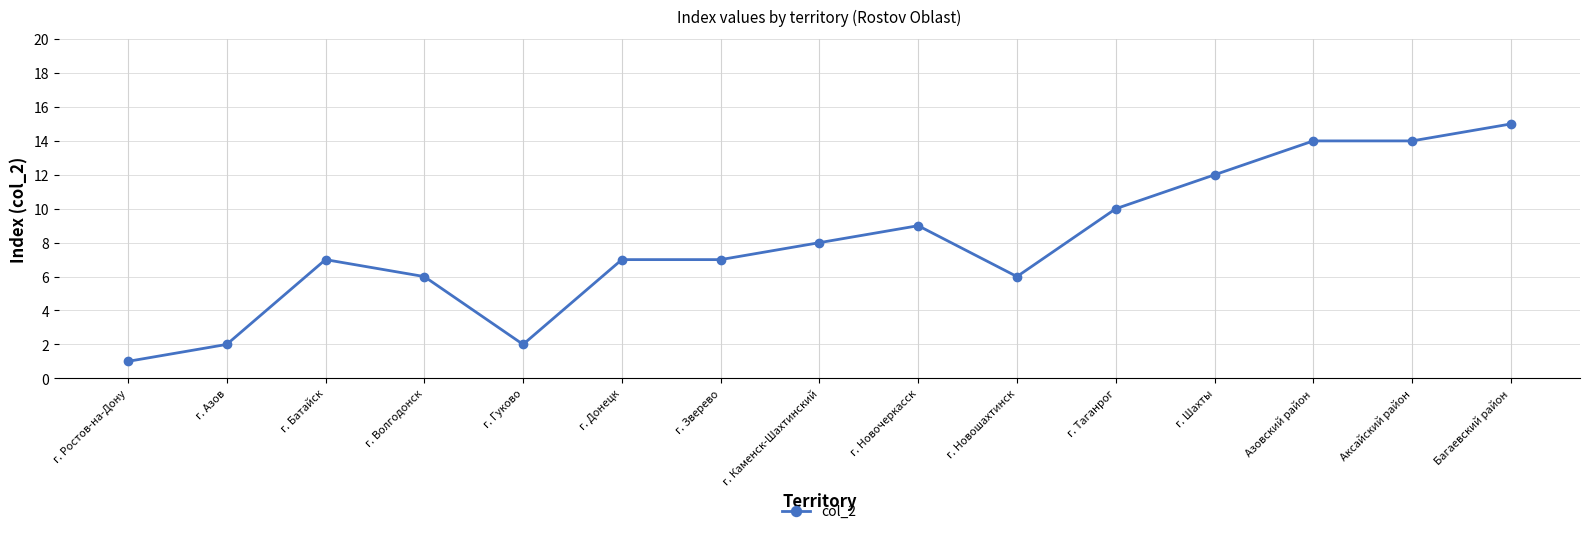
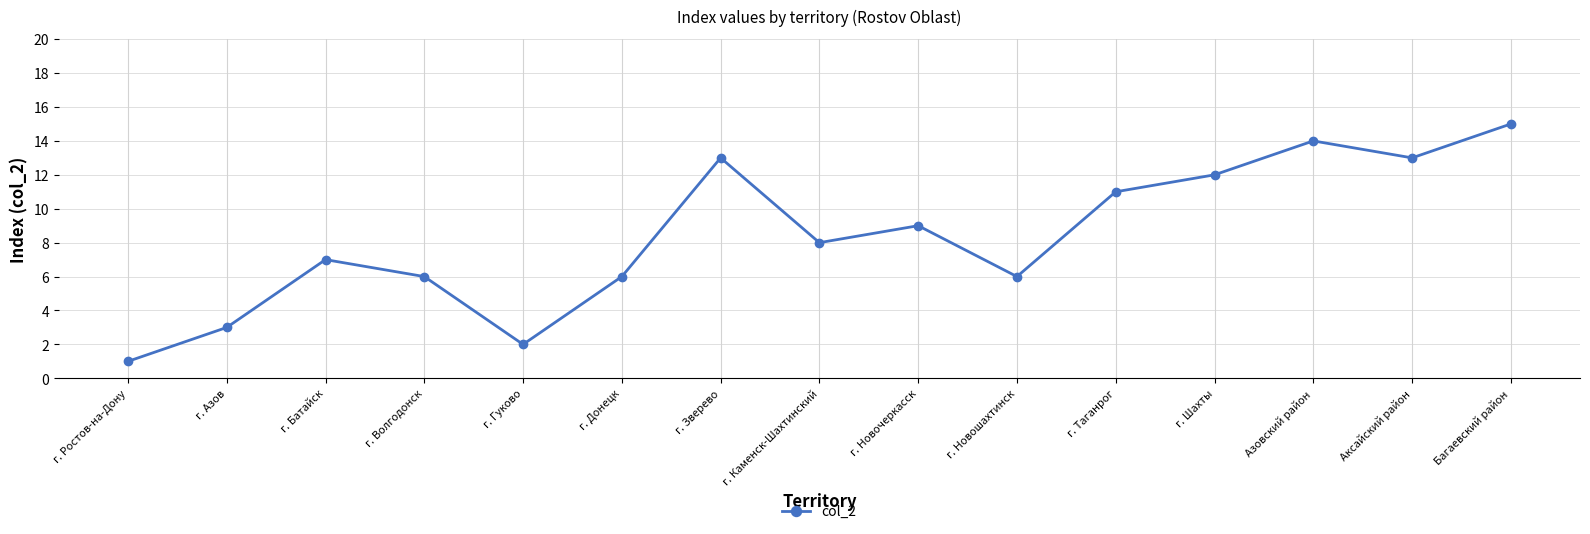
  {
    "г. Ростов-на-Дону": 1,
-   "г. Азов": 2,
+   "г. Азов": 3,
    "г. Батайск": 7,
    "г. Волгодонск": 6,
    "г. Гуково": 2,
-   "г. Донецк": 7,
-   "г. Зверево": 7,
+   "г. Донецк": 6,
+   "г. Зверево": 13,
    "г. Каменск-Шахтинский": 8,
    "г. Новочеркасск": 9,
    "г. Новошахтинск": 6,
-   "г. Таганрог": 10,
+   "г. Таганрог": 11,
    "г. Шахты": 12,
    "Азовский район": 14,
-   "Аксайский район": 14,
+   "Аксайский район": 13,
    "Багаевский район": 15
  }
